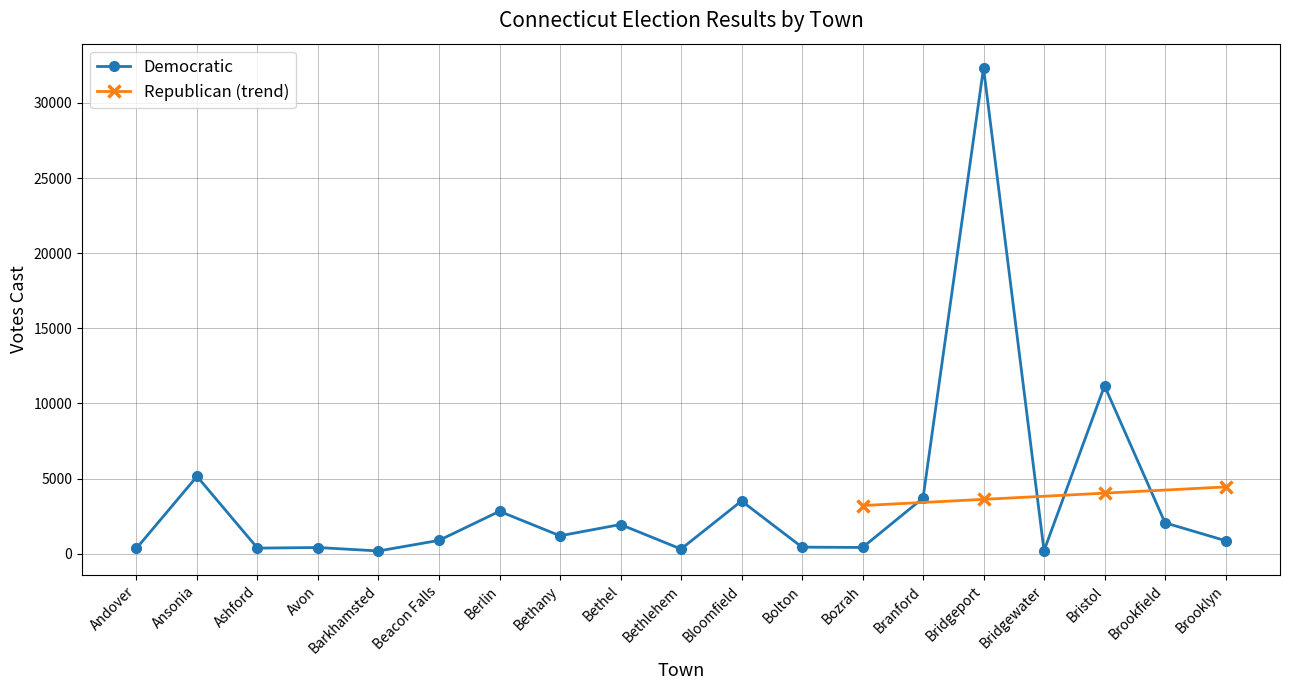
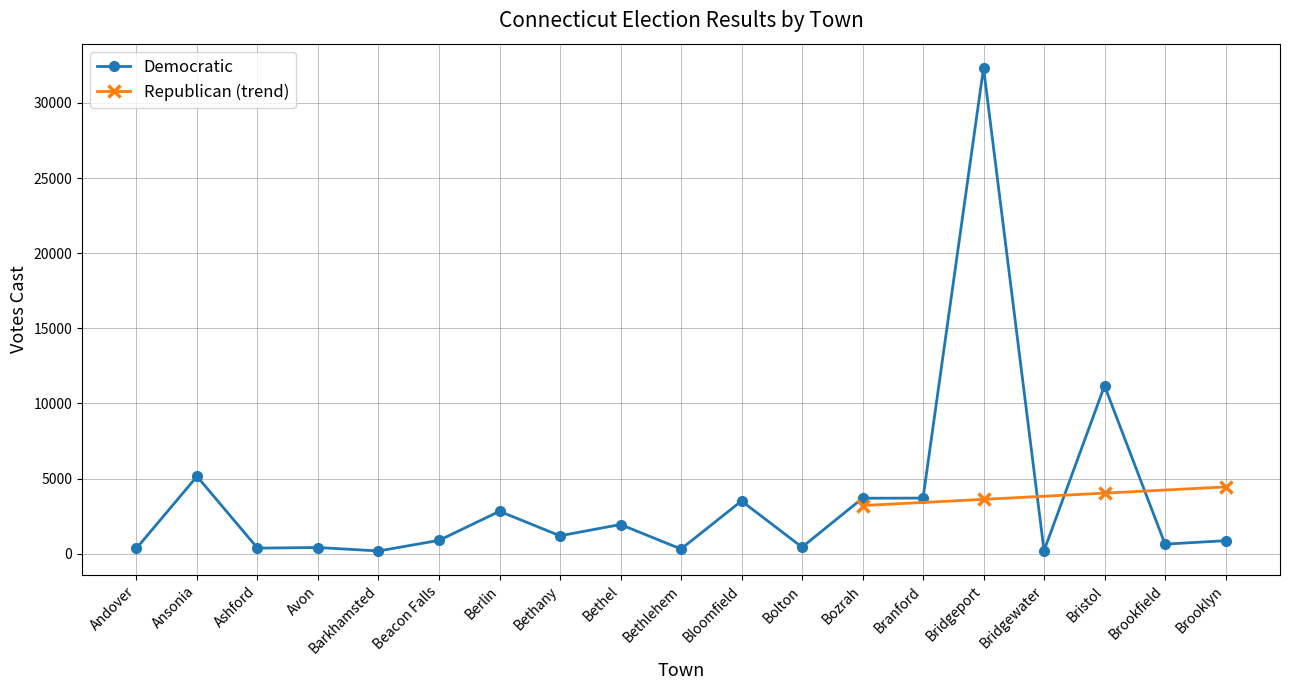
  {
    "Democratic": {
      "Andover": 400,
      "Ansonia": 5100,
      "Ashford": 400,
      "Avon": 400,
      "Barkhamsted": 200,
      "Beacon Falls": 900,
      "Berlin": 2800,
      "Bethany": 1200,
      "Bethel": 1900,
      "Bethlehem": 300,
      "Bloomfield": 3500,
      "Bolton": 400,
-     "Bozrah": 400,
+     "Bozrah": 3700,
      "Branford": 3700,
      "Bridgeport": 32300,
      "Bridgewater": 200,
      "Bristol": 11200,
-     "Brookfield": 2100,
+     "Brookfield": 600,
      "Brooklyn": 900
    },
    "Republican (trend)": {
      "Bozrah": 3200,
      "Bridgeport": 3600,
      "Bristol": 4000,
      "Brooklyn": 4400
    }
  }
